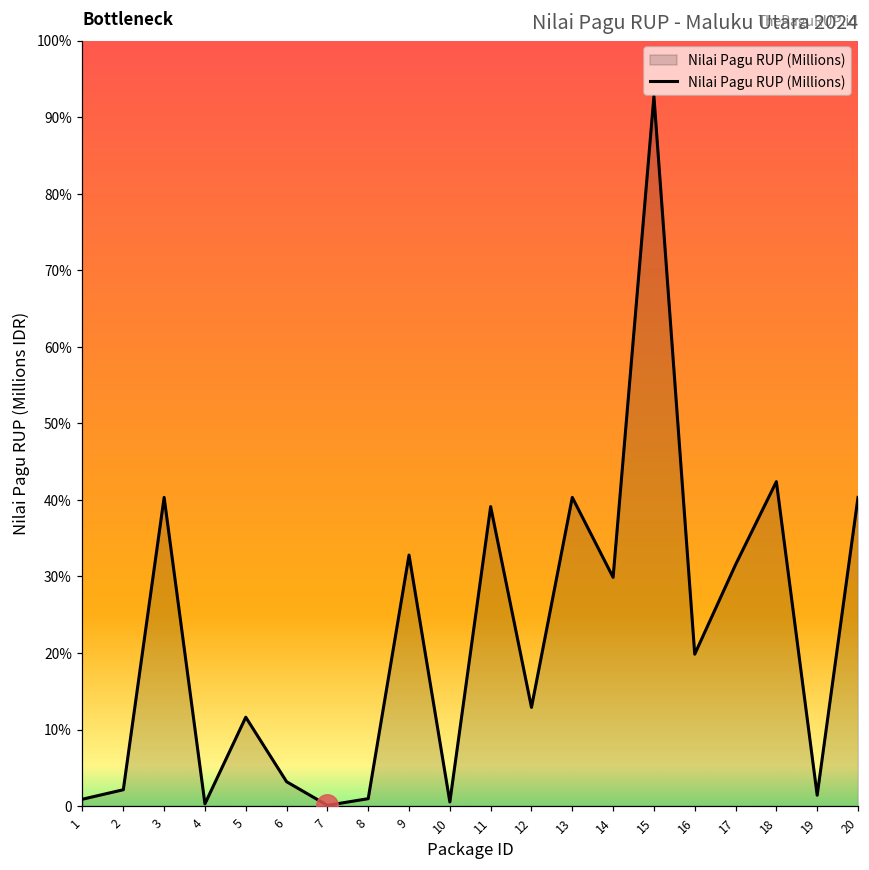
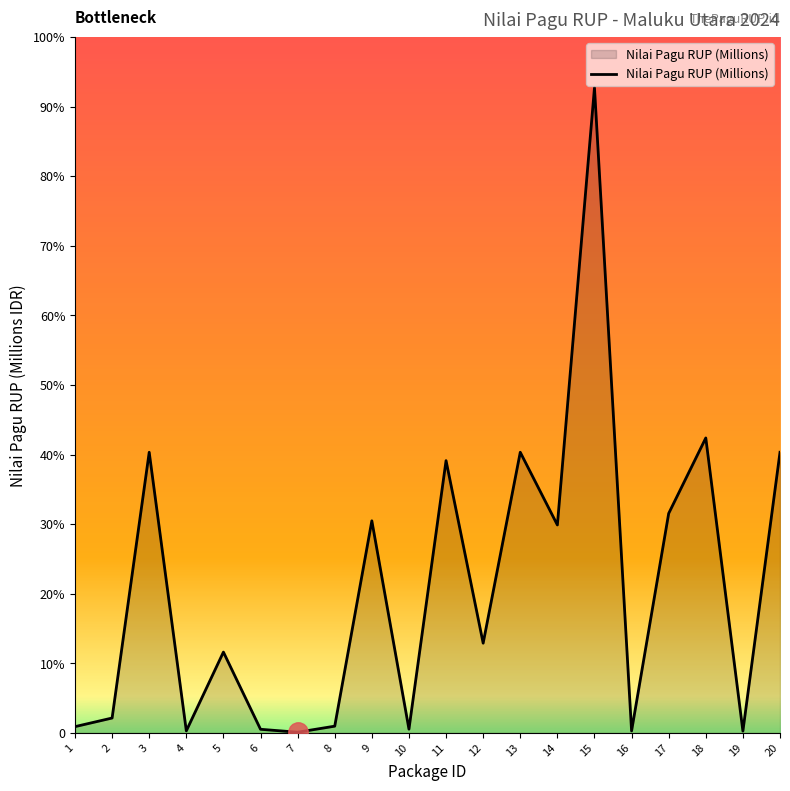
  {
    "Nilai Pagu RUP (Millions)": {
      "1": "1%",
      "2": "2%",
      "3": "40%",
      "4": "0%",
      "5": "12%",
-     "6": "3%",
+     "6": "1%",
      "8": "1%",
-     "9": "33%",
+     "9": "30%",
      "10": "1%",
      "11": "39%",
      "12": "13%",
      "13": "40%",
      "14": "30%",
      "15": "93%",
-     "16": "20%",
+     "16": "0%",
      "17": "32%",
      "18": "42%",
-     "19": "1%",
+     "19": "0%",
      "20": "40%"
    }
  }
